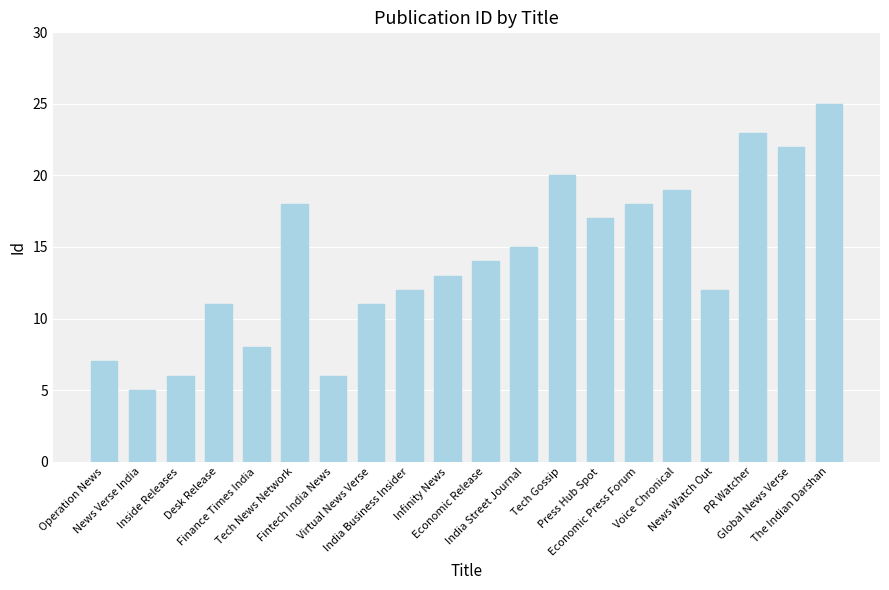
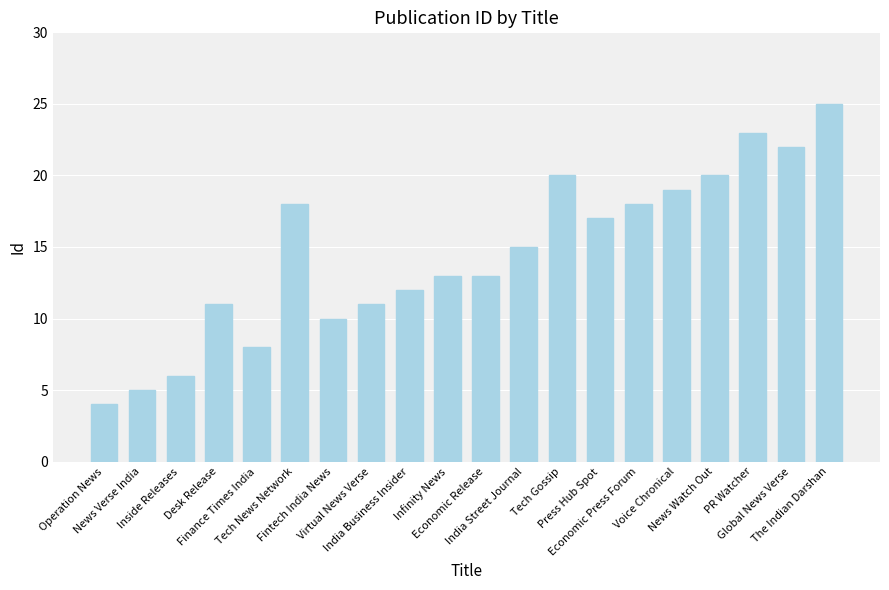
  {
-   "Operation News": 7,
+   "Operation News": 4,
    "News Verse India": 5,
    "Inside Releases": 6,
    "Desk Release": 11,
    "Finance Times India": 8,
    "Tech News Network": 18,
-   "Fintech India News": 6,
+   "Fintech India News": 10,
    "Virtual News Verse": 11,
    "India Business Insider": 12,
    "Infinity News": 13,
-   "Economic Release": 14,
+   "Economic Release": 13,
    "India Street Journal": 15,
    "Tech Gossip": 20,
    "Press Hub Spot": 17,
    "Economic Press Forum": 18,
    "Voice Chronical": 19,
-   "News Watch Out": 12,
+   "News Watch Out": 20,
    "PR Watcher": 23,
    "Global News Verse": 22,
    "The Indian Darshan": 25
  }
